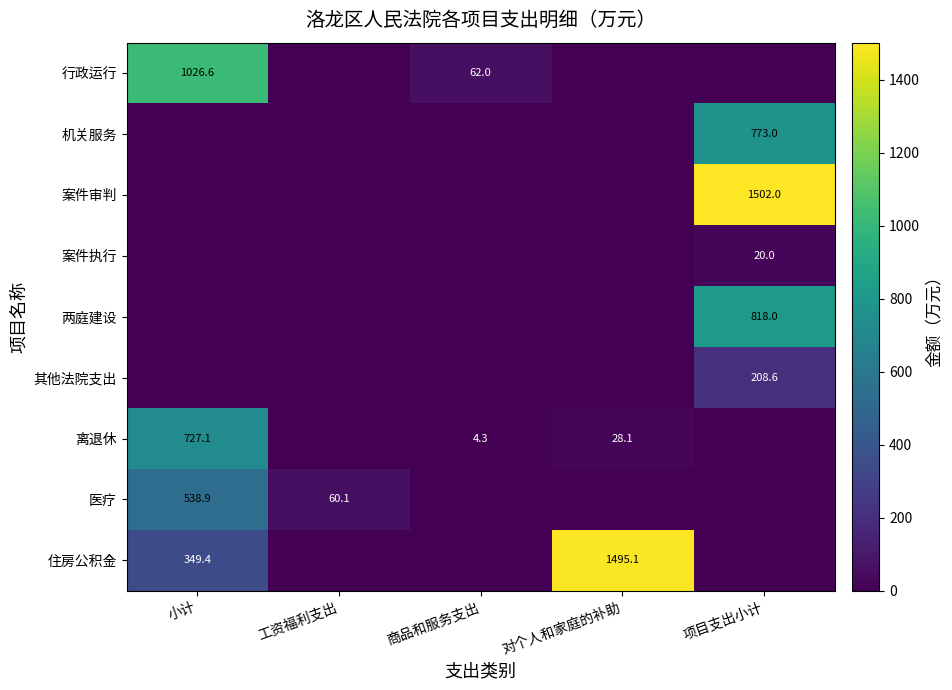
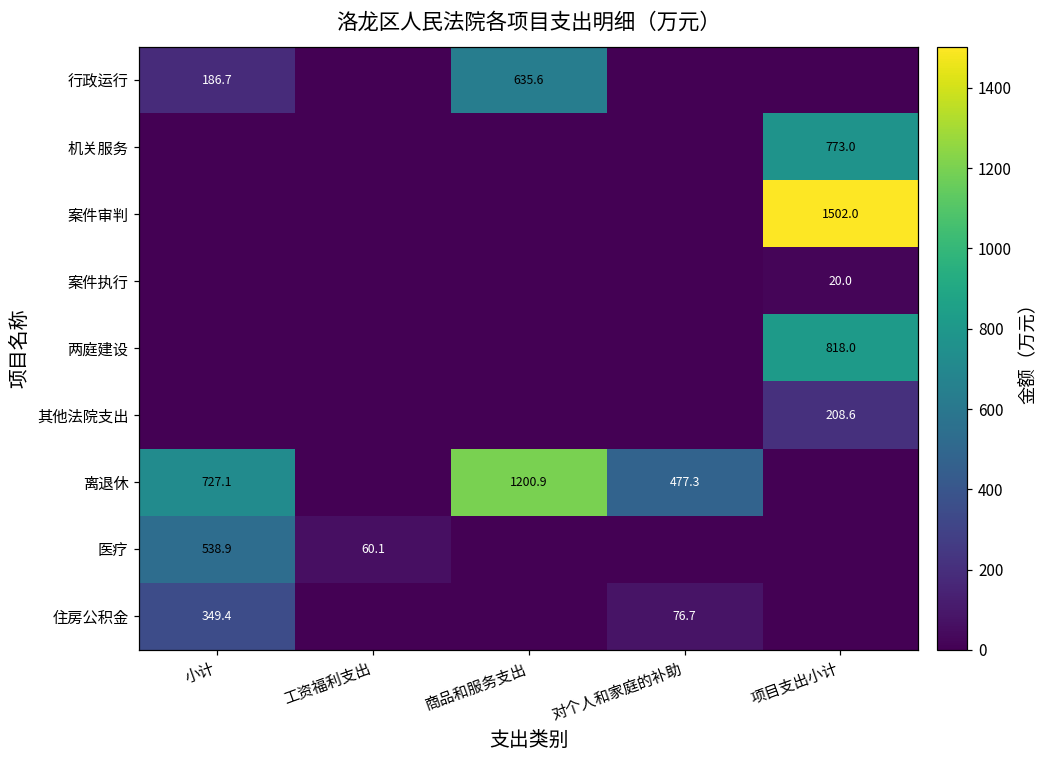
  {
    "行政运行": {
-     "小计": 1026.6,
-     "商品和服务支出": 62.0
+     "小计": 186.7,
+     "商品和服务支出": 635.6
    },
    "机关服务": {
      "项目支出小计": 773.0
    },
    "案件审判": {
      "项目支出小计": 1502.0
    },
    "案件执行": {
      "项目支出小计": 20.0
    },
    "两庭建设": {
      "项目支出小计": 818.0
    },
    "其他法院支出": {
      "项目支出小计": 208.6
    },
    "离退休": {
      "小计": 727.1,
-     "商品和服务支出": 4.3,
-     "对个人和家庭的补助": 28.1
+     "商品和服务支出": 1200.9,
+     "对个人和家庭的补助": 477.3
    },
    "医疗": {
      "小计": 538.9,
      "工资福利支出": 60.1
    },
    "住房公积金": {
      "小计": 349.4,
-     "对个人和家庭的补助": 1495.1
+     "对个人和家庭的补助": 76.7
    }
  }
